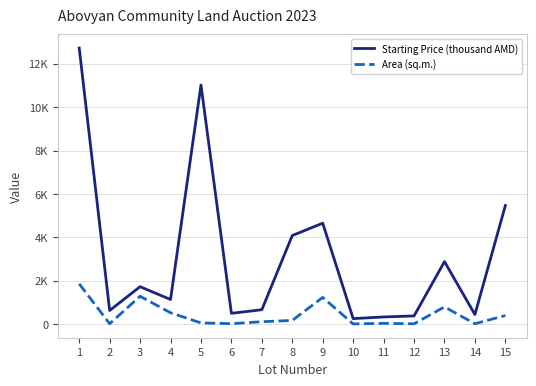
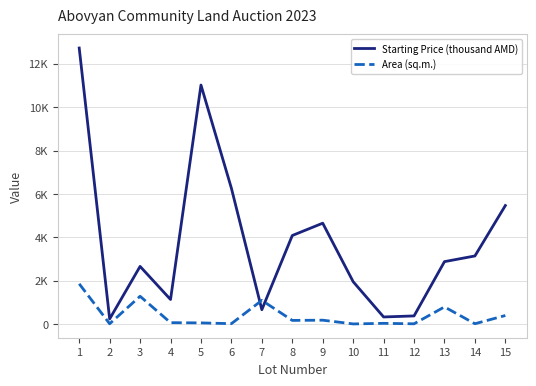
  {
    "Starting Price (thousand AMD)": {
      "1": 12700,
-     "2": 600,
-     "3": 1700,
+     "2": 200,
+     "3": 2700,
      "4": 1100,
      "5": 11000,
-     "6": 500,
+     "6": 6300,
      "7": 700,
      "8": 4100,
      "9": 4700,
-     "10": 300,
+     "10": 2000,
      "11": 300,
      "12": 400,
      "13": 2900,
-     "14": 400,
+     "14": 3100,
      "15": 5500
    },
    "Area (sq.m.)": {
      "1": 1900,
      "2": 0,
      "3": 1300,
-     "4": 500,
+     "4": 100,
      "5": 100,
      "6": 0,
-     "7": 100,
+     "7": 1100,
      "8": 200,
-     "9": 1200,
+     "9": 200,
      "10": 0,
      "11": 0,
      "12": 0,
      "13": 800,
      "14": 0,
      "15": 400
    }
  }
